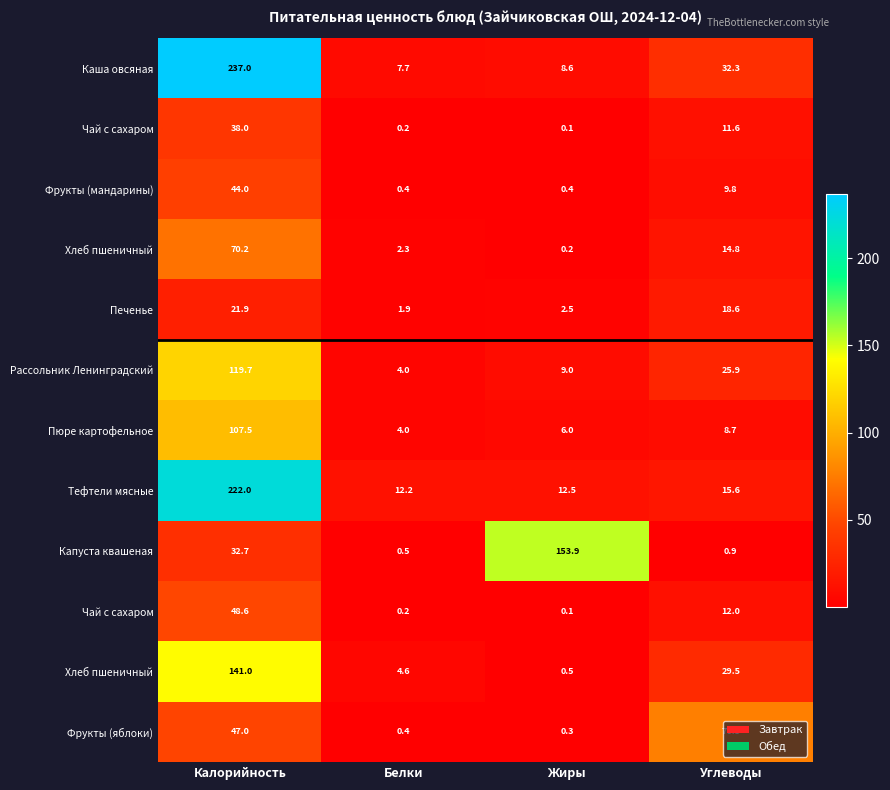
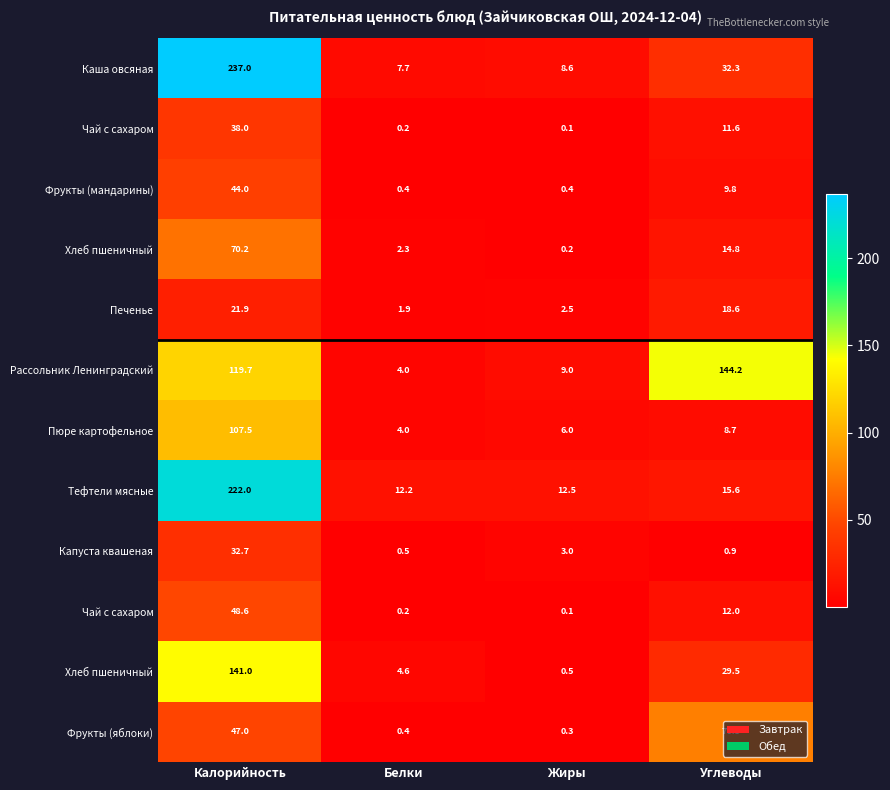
  {
    "Каша овсяная": {
      "Калорийность": 237.0,
      "Белки": 7.7,
      "Жиры": 8.6,
      "Углеводы": 32.3
    },
    "Фрукты (мандарины)": {
      "Калорийность": 44.0,
      "Белки": 0.4,
      "Жиры": 0.4,
      "Углеводы": 9.8
    },
    "Печенье": {
      "Калорийность": 21.9,
      "Белки": 1.9,
      "Жиры": 2.5,
      "Углеводы": 18.6
    },
    "Рассольник Ленинградский": {
      "Калорийность": 119.7,
      "Белки": 4.0,
      "Жиры": 9.0,
-     "Углеводы": 25.9
+     "Углеводы": 144.2
    },
    "Пюре картофельное": {
      "Калорийность": 107.5,
      "Белки": 4.0,
      "Жиры": 6.0,
      "Углеводы": 8.7
    },
    "Тефтели мясные": {
      "Калорийность": 222.0,
      "Белки": 12.2,
      "Жиры": 12.5,
      "Углеводы": 15.6
    },
    "Капуста квашеная": {
      "Калорийность": 32.7,
      "Белки": 0.5,
-     "Жиры": 153.9,
+     "Жиры": 3.0,
      "Углеводы": 0.9
    },
    "Фрукты (яблоки)": {
      "Калорийность": 47.0,
      "Белки": 0.4,
      "Жиры": 0.3
    }
  }
